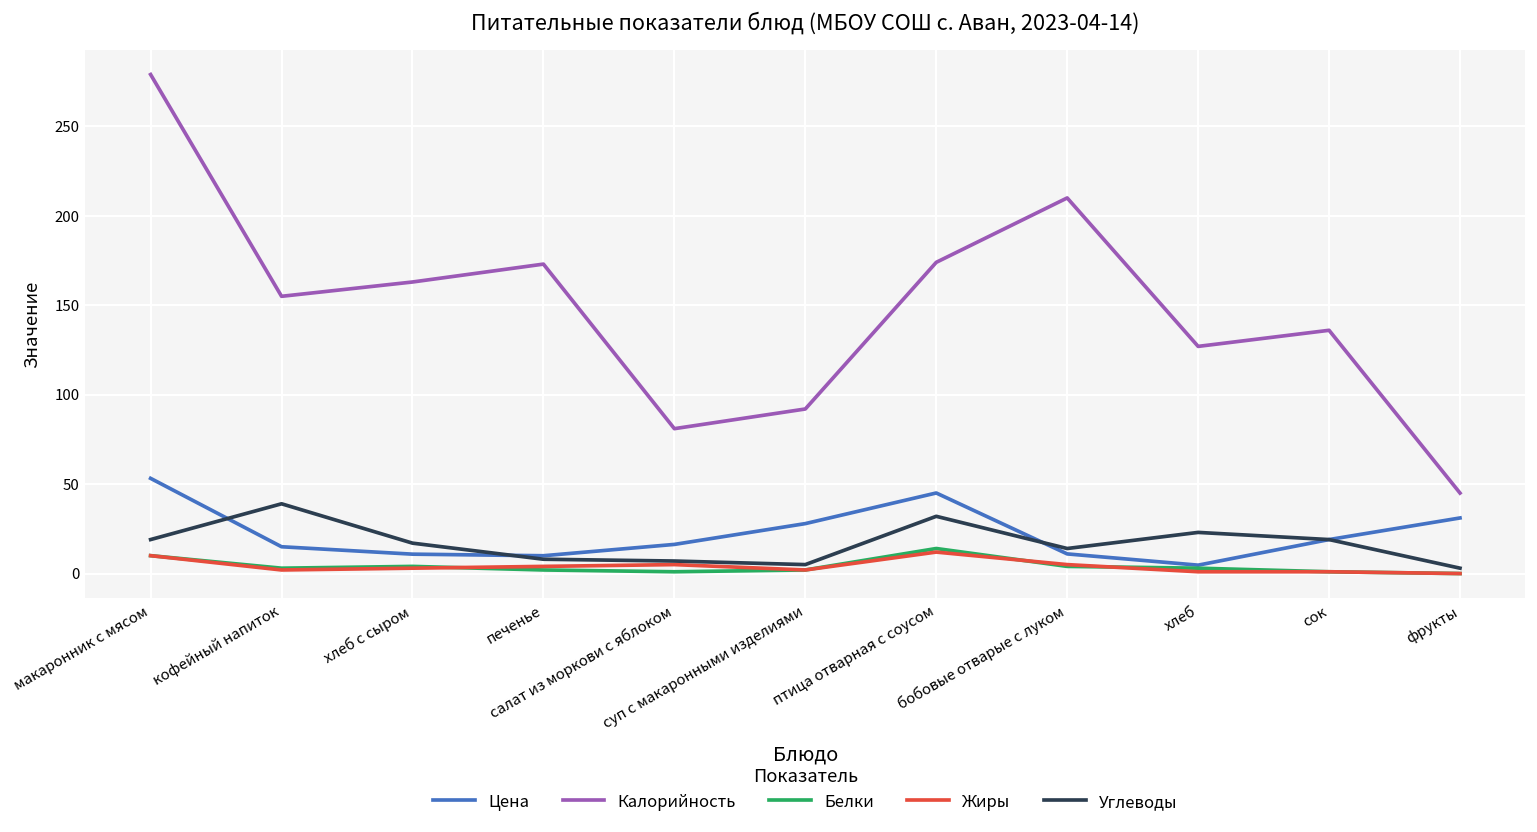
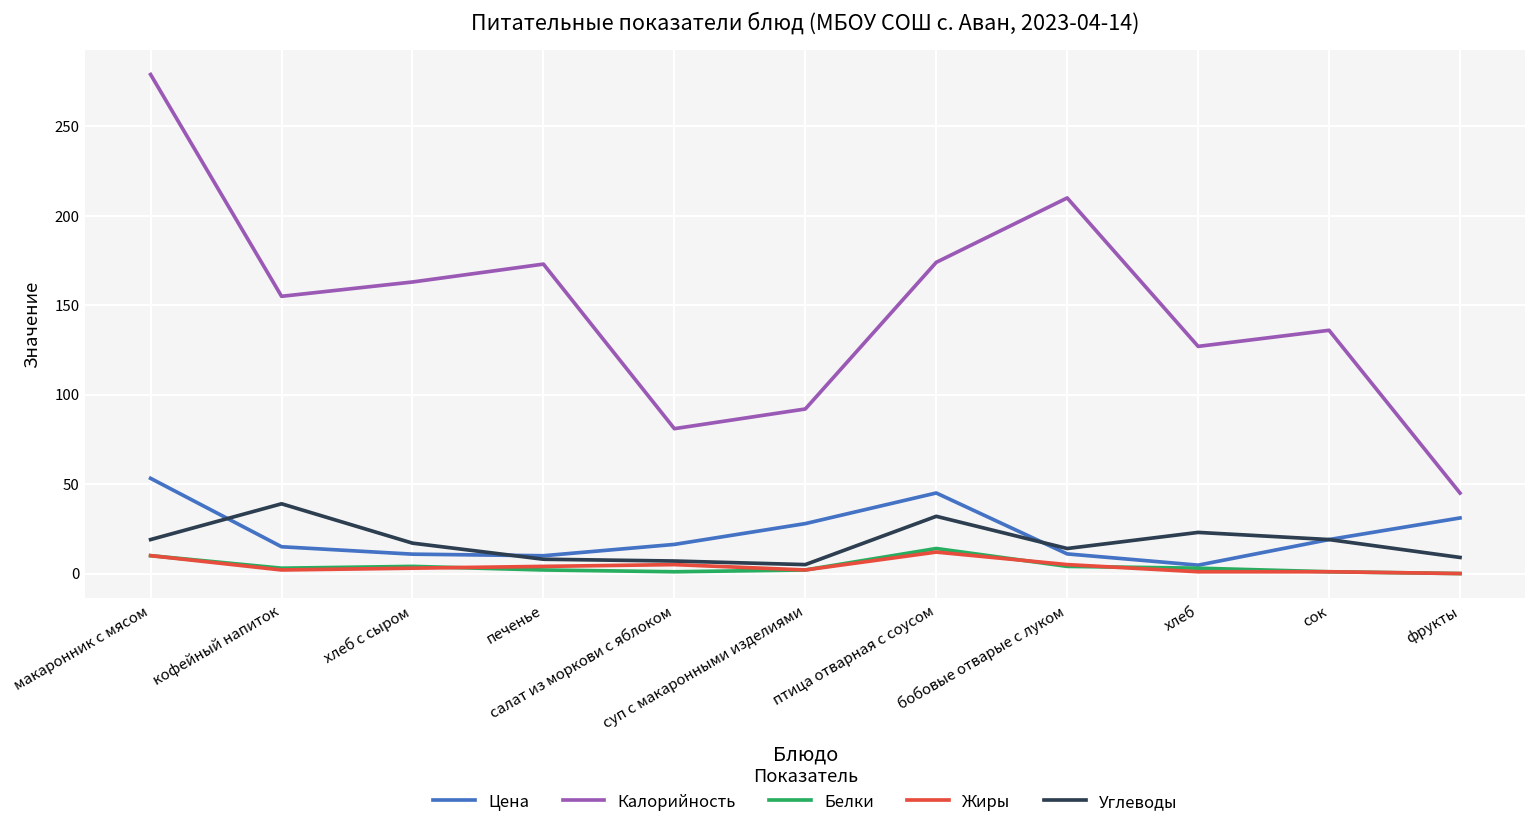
  {
    "Цена": {
      "макаронник с мясом": 53,
      "кофейный напиток": 15,
      "хлеб с сыром": 11,
      "печенье": 10,
      "салат из моркови с яблоком": 16,
      "суп с макаронными изделиями": 28,
      "птица отварная с соусом": 45,
      "бобовые отварые с луком": 11,
      "фрукты": 31
    },
    "Калорийность": {
      "макаронник с мясом": 279,
      "кофейный напиток": 155,
      "хлеб с сыром": 163,
      "печенье": 173,
      "салат из моркови с яблоком": 81,
      "суп с макаронными изделиями": 92,
      "птица отварная с соусом": 174,
      "бобовые отварые с луком": 210,
      "хлеб": 127,
      "сок": 136,
      "фрукты": 45
    },
    "Белки": {
      "печенье": 2,
      "салат из моркови с яблоком": 1,
      "птица отварная с соусом": 14
    },
    "Жиры": {
      "печенье": 4,
      "салат из моркови с яблоком": 5,
      "птица отварная с соусом": 12,
      "хлеб": 1
    },
    "Углеводы": {
      "макаронник с мясом": 19,
      "кофейный напиток": 39,
      "хлеб с сыром": 17,
      "печенье": 8,
      "салат из моркови с яблоком": 7,
      "суп с макаронными изделиями": 5,
      "птица отварная с соусом": 32,
      "бобовые отварые с луком": 14,
      "хлеб": 23,
-     "фрукты": 3
+     "фрукты": 9
    }
  }
